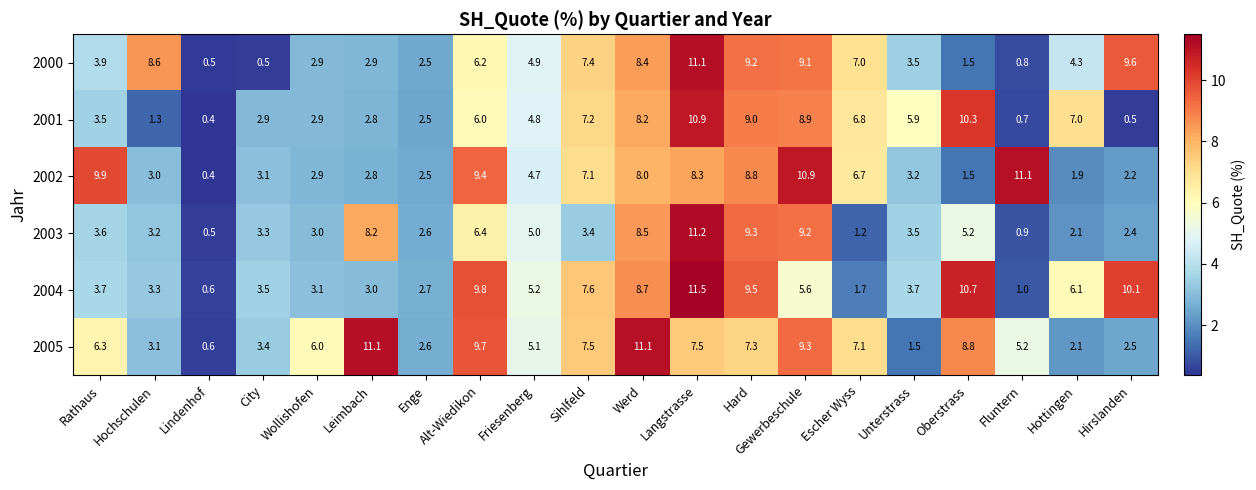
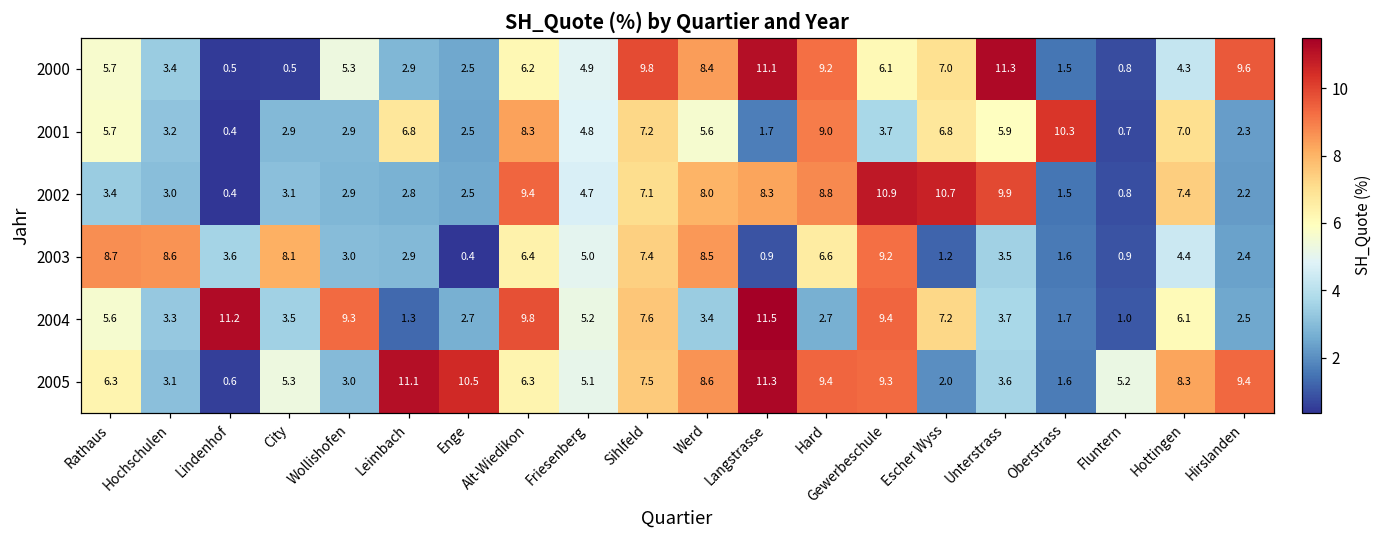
  {
    "2000": {
-     "Rathaus": 3.9,
-     "Hochschulen": 8.6,
+     "Rathaus": 5.7,
+     "Hochschulen": 3.4,
      "Lindenhof": 0.5,
      "City": 0.5,
-     "Wollishofen": 2.9,
+     "Wollishofen": 5.3,
      "Leimbach": 2.9,
      "Enge": 2.5,
      "Alt-Wiedikon": 6.2,
      "Friesenberg": 4.9,
-     "Sihlfeld": 7.4,
+     "Sihlfeld": 9.8,
      "Werd": 8.4,
      "Langstrasse": 11.1,
      "Hard": 9.2,
-     "Gewerbeschule": 9.1,
+     "Gewerbeschule": 6.1,
      "Escher Wyss": 7.0,
-     "Unterstrass": 3.5,
+     "Unterstrass": 11.3,
      "Oberstrass": 1.5,
      "Fluntern": 0.8,
      "Hottingen": 4.3,
      "Hirslanden": 9.6
    },
    "2001": {
-     "Rathaus": 3.5,
-     "Hochschulen": 1.3,
+     "Rathaus": 5.7,
+     "Hochschulen": 3.2,
      "Lindenhof": 0.4,
      "City": 2.9,
      "Wollishofen": 2.9,
-     "Leimbach": 2.8,
+     "Leimbach": 6.8,
      "Enge": 2.5,
-     "Alt-Wiedikon": 6.0,
+     "Alt-Wiedikon": 8.3,
      "Friesenberg": 4.8,
      "Sihlfeld": 7.2,
-     "Werd": 8.2,
-     "Langstrasse": 10.9,
+     "Werd": 5.6,
+     "Langstrasse": 1.7,
      "Hard": 9.0,
-     "Gewerbeschule": 8.9,
+     "Gewerbeschule": 3.7,
      "Escher Wyss": 6.8,
      "Unterstrass": 5.9,
      "Oberstrass": 10.3,
      "Fluntern": 0.7,
      "Hottingen": 7.0,
-     "Hirslanden": 0.5
+     "Hirslanden": 2.3
    },
    "2002": {
-     "Rathaus": 9.9,
+     "Rathaus": 3.4,
      "Hochschulen": 3.0,
      "Lindenhof": 0.4,
      "City": 3.1,
      "Wollishofen": 2.9,
      "Leimbach": 2.8,
      "Enge": 2.5,
      "Alt-Wiedikon": 9.4,
      "Friesenberg": 4.7,
      "Sihlfeld": 7.1,
      "Werd": 8.0,
      "Langstrasse": 8.3,
      "Hard": 8.8,
      "Gewerbeschule": 10.9,
-     "Escher Wyss": 6.7,
-     "Unterstrass": 3.2,
+     "Escher Wyss": 10.7,
+     "Unterstrass": 9.9,
      "Oberstrass": 1.5,
-     "Fluntern": 11.1,
-     "Hottingen": 1.9,
+     "Fluntern": 0.8,
+     "Hottingen": 7.4,
      "Hirslanden": 2.2
    },
    "2003": {
-     "Rathaus": 3.6,
-     "Hochschulen": 3.2,
-     "Lindenhof": 0.5,
-     "City": 3.3,
+     "Rathaus": 8.7,
+     "Hochschulen": 8.6,
+     "Lindenhof": 3.6,
+     "City": 8.1,
      "Wollishofen": 3.0,
-     "Leimbach": 8.2,
-     "Enge": 2.6,
+     "Leimbach": 2.9,
+     "Enge": 0.4,
      "Alt-Wiedikon": 6.4,
      "Friesenberg": 5.0,
-     "Sihlfeld": 3.4,
+     "Sihlfeld": 7.4,
      "Werd": 8.5,
-     "Langstrasse": 11.2,
-     "Hard": 9.3,
+     "Langstrasse": 0.9,
+     "Hard": 6.6,
      "Gewerbeschule": 9.2,
      "Escher Wyss": 1.2,
      "Unterstrass": 3.5,
-     "Oberstrass": 5.2,
+     "Oberstrass": 1.6,
      "Fluntern": 0.9,
-     "Hottingen": 2.1,
+     "Hottingen": 4.4,
      "Hirslanden": 2.4
    },
    "2004": {
-     "Rathaus": 3.7,
+     "Rathaus": 5.6,
      "Hochschulen": 3.3,
-     "Lindenhof": 0.6,
+     "Lindenhof": 11.2,
      "City": 3.5,
-     "Wollishofen": 3.1,
-     "Leimbach": 3.0,
+     "Wollishofen": 9.3,
+     "Leimbach": 1.3,
      "Enge": 2.7,
      "Alt-Wiedikon": 9.8,
      "Friesenberg": 5.2,
      "Sihlfeld": 7.6,
-     "Werd": 8.7,
+     "Werd": 3.4,
      "Langstrasse": 11.5,
-     "Hard": 9.5,
-     "Gewerbeschule": 5.6,
-     "Escher Wyss": 1.7,
+     "Hard": 2.7,
+     "Gewerbeschule": 9.4,
+     "Escher Wyss": 7.2,
      "Unterstrass": 3.7,
-     "Oberstrass": 10.7,
+     "Oberstrass": 1.7,
      "Fluntern": 1.0,
      "Hottingen": 6.1,
-     "Hirslanden": 10.1
+     "Hirslanden": 2.5
    },
    "2005": {
      "Rathaus": 6.3,
      "Hochschulen": 3.1,
      "Lindenhof": 0.6,
-     "City": 3.4,
-     "Wollishofen": 6.0,
+     "City": 5.3,
+     "Wollishofen": 3.0,
      "Leimbach": 11.1,
-     "Enge": 2.6,
-     "Alt-Wiedikon": 9.7,
+     "Enge": 10.5,
+     "Alt-Wiedikon": 6.3,
      "Friesenberg": 5.1,
      "Sihlfeld": 7.5,
-     "Werd": 11.1,
-     "Langstrasse": 7.5,
-     "Hard": 7.3,
+     "Werd": 8.6,
+     "Langstrasse": 11.3,
+     "Hard": 9.4,
      "Gewerbeschule": 9.3,
-     "Escher Wyss": 7.1,
-     "Unterstrass": 1.5,
-     "Oberstrass": 8.8,
+     "Escher Wyss": 2.0,
+     "Unterstrass": 3.6,
+     "Oberstrass": 1.6,
      "Fluntern": 5.2,
-     "Hottingen": 2.1,
-     "Hirslanden": 2.5
+     "Hottingen": 8.3,
+     "Hirslanden": 9.4
    }
  }
